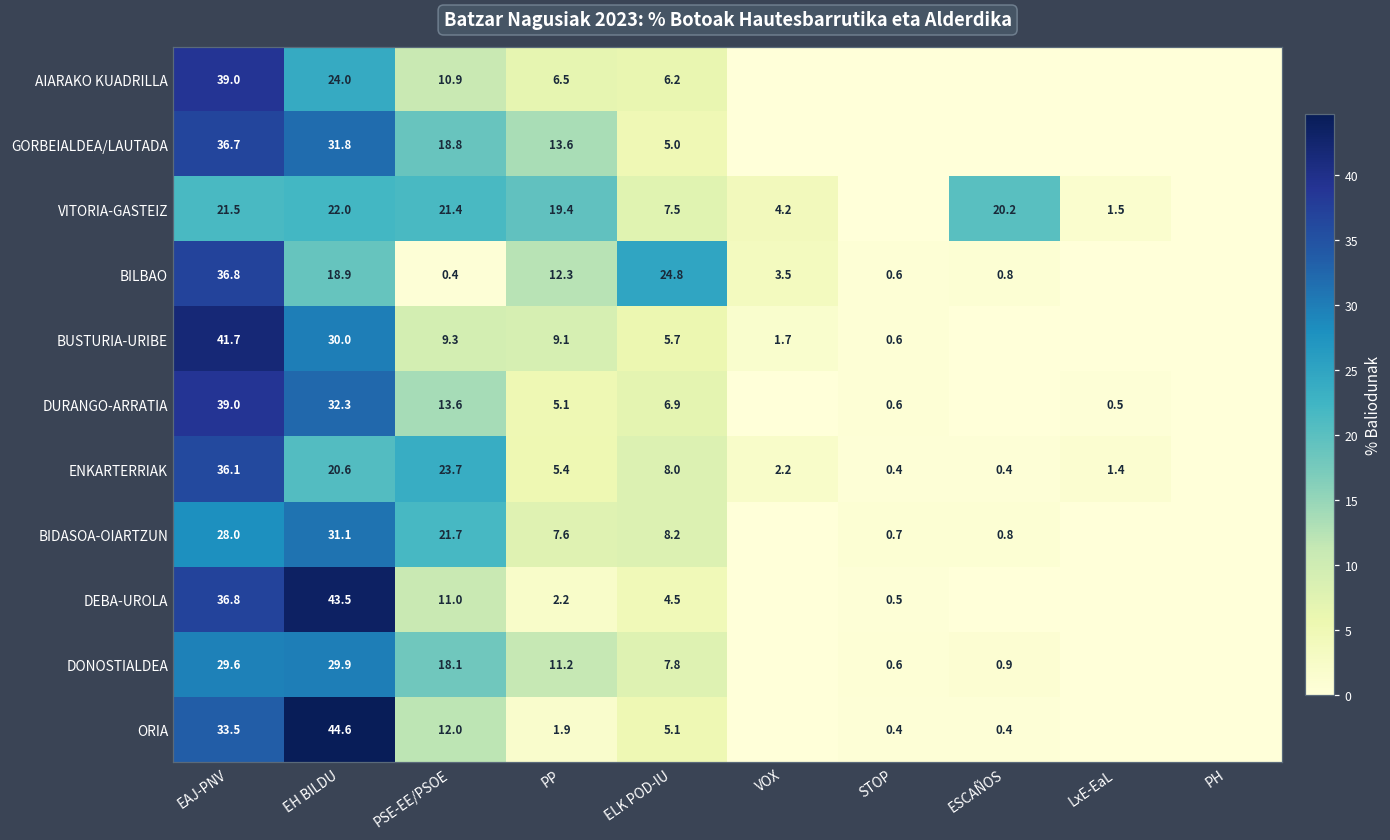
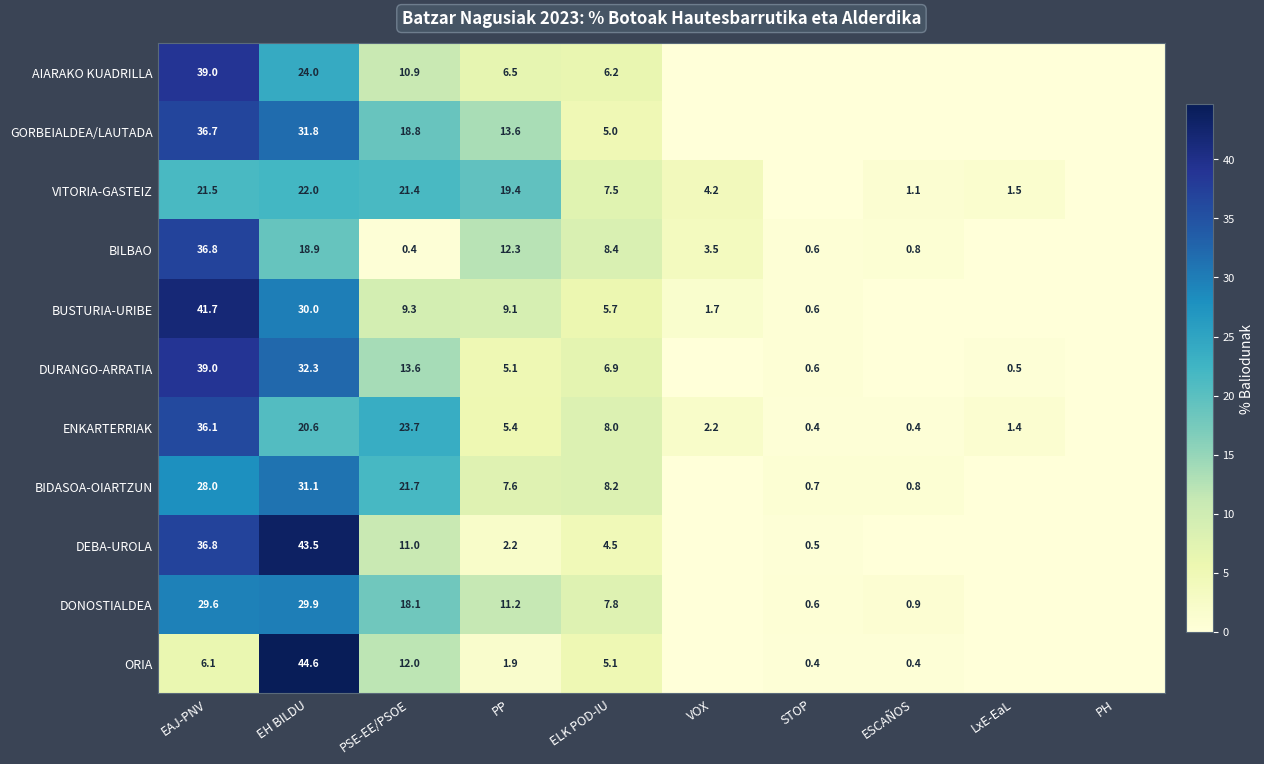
  {
    "AIARAKO KUADRILLA": {
      "EAJ-PNV": 39.0,
      "EH BILDU": 24.0,
      "PSE-EE/PSOE": 10.9,
      "PP": 6.5,
      "ELK POD-IU": 6.2
    },
    "GORBEIALDEA/LAUTADA": {
      "EAJ-PNV": 36.7,
      "EH BILDU": 31.8,
      "PSE-EE/PSOE": 18.8,
      "PP": 13.6,
      "ELK POD-IU": 5.0
    },
    "VITORIA-GASTEIZ": {
      "EAJ-PNV": 21.5,
      "EH BILDU": 22.0,
      "PSE-EE/PSOE": 21.4,
      "PP": 19.4,
      "ELK POD-IU": 7.5,
      "VOX": 4.2,
-     "ESCAÑOS": 20.2,
+     "ESCAÑOS": 1.1,
      "LxE-EaL": 1.5
    },
    "BILBAO": {
      "EAJ-PNV": 36.8,
      "EH BILDU": 18.9,
      "PSE-EE/PSOE": 0.4,
      "PP": 12.3,
-     "ELK POD-IU": 24.8,
+     "ELK POD-IU": 8.4,
      "VOX": 3.5,
      "STOP": 0.6,
      "ESCAÑOS": 0.8
    },
    "BUSTURIA-URIBE": {
      "EAJ-PNV": 41.7,
      "EH BILDU": 30.0,
      "PSE-EE/PSOE": 9.3,
      "PP": 9.1,
      "ELK POD-IU": 5.7,
      "VOX": 1.7,
      "STOP": 0.6
    },
    "DURANGO-ARRATIA": {
      "EAJ-PNV": 39.0,
      "EH BILDU": 32.3,
      "PSE-EE/PSOE": 13.6,
      "PP": 5.1,
      "ELK POD-IU": 6.9,
      "STOP": 0.6,
      "LxE-EaL": 0.5
    },
    "ENKARTERRIAK": {
      "EAJ-PNV": 36.1,
      "EH BILDU": 20.6,
      "PSE-EE/PSOE": 23.7,
      "PP": 5.4,
      "ELK POD-IU": 8.0,
      "VOX": 2.2,
      "STOP": 0.4,
      "ESCAÑOS": 0.4,
      "LxE-EaL": 1.4
    },
    "BIDASOA-OIARTZUN": {
      "EAJ-PNV": 28.0,
      "EH BILDU": 31.1,
      "PSE-EE/PSOE": 21.7,
      "PP": 7.6,
      "ELK POD-IU": 8.2,
      "STOP": 0.7,
      "ESCAÑOS": 0.8
    },
    "DEBA-UROLA": {
      "EAJ-PNV": 36.8,
      "EH BILDU": 43.5,
      "PSE-EE/PSOE": 11.0,
      "PP": 2.2,
      "ELK POD-IU": 4.5,
      "STOP": 0.5
    },
    "DONOSTIALDEA": {
      "EAJ-PNV": 29.6,
      "EH BILDU": 29.9,
      "PSE-EE/PSOE": 18.1,
      "PP": 11.2,
      "ELK POD-IU": 7.8,
      "STOP": 0.6,
      "ESCAÑOS": 0.9
    },
    "ORIA": {
-     "EAJ-PNV": 33.5,
+     "EAJ-PNV": 6.1,
      "EH BILDU": 44.6,
      "PSE-EE/PSOE": 12.0,
      "PP": 1.9,
      "ELK POD-IU": 5.1,
      "STOP": 0.4,
      "ESCAÑOS": 0.4
    }
  }
